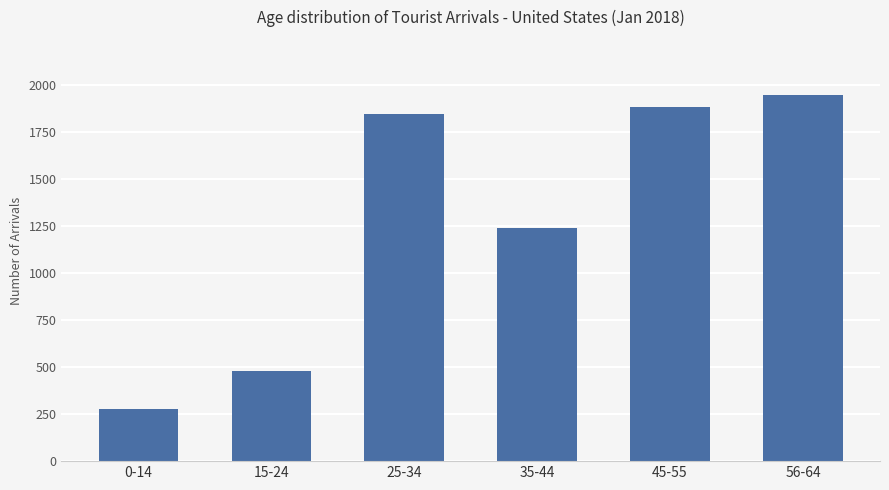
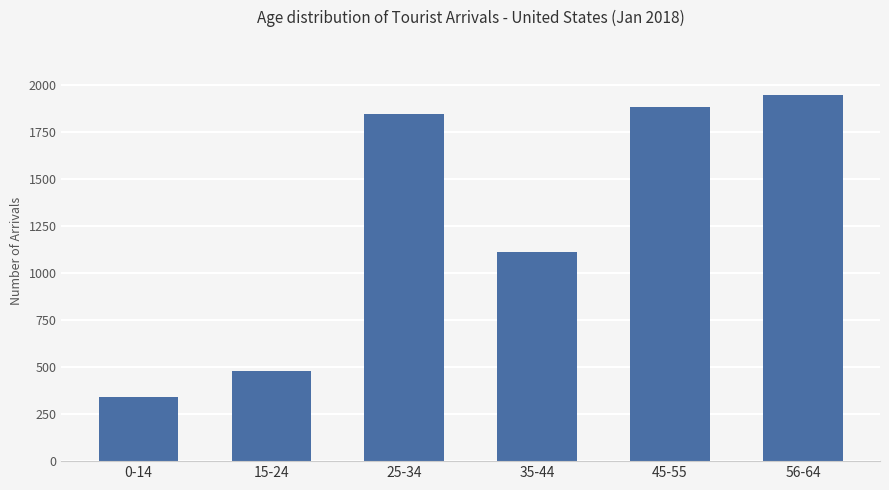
  {
-   "0-14": 280,
+   "0-14": 340,
    "15-24": 480,
    "25-34": 1840,
-   "35-44": 1240,
+   "35-44": 1110,
    "45-55": 1890,
    "56-64": 1950
  }
